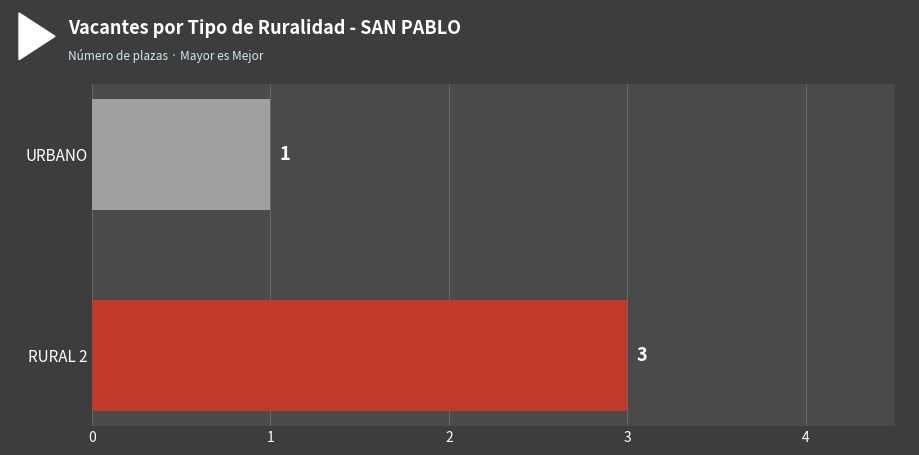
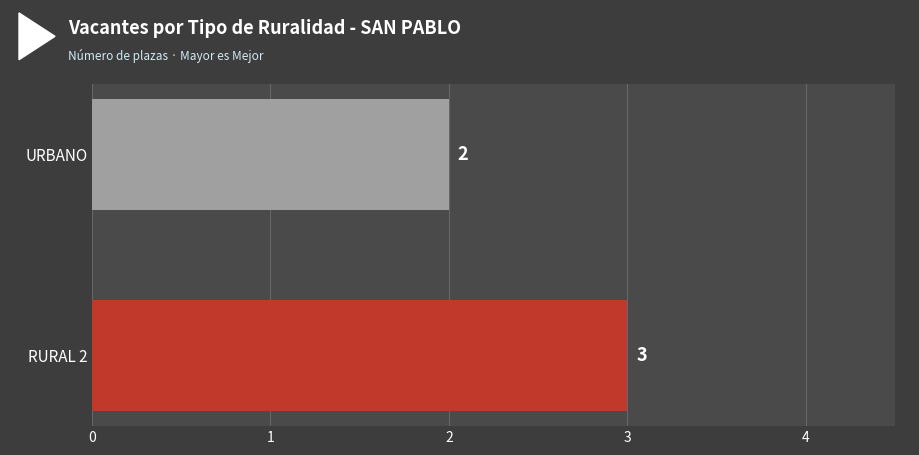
  {
-   "URBANO": 1,
+   "URBANO": 2,
    "RURAL 2": 3
  }
